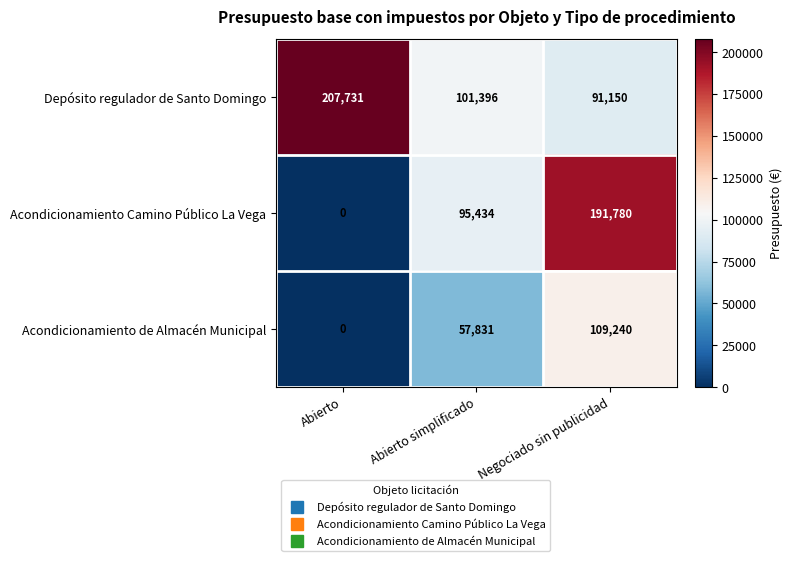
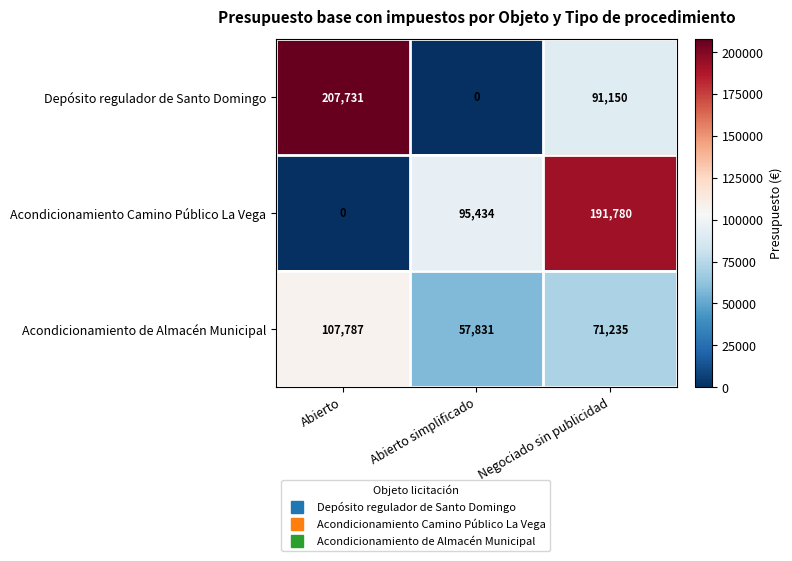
  {
    "Depósito regulador de Santo Domingo": {
      "Abierto": "207,731",
-     "Abierto simplificado": "101,396",
+     "Abierto simplificado": "0",
      "Negociado sin publicidad": "91,150"
    },
    "Acondicionamiento Camino Público La Vega": {
      "Abierto": "0",
      "Abierto simplificado": "95,434",
      "Negociado sin publicidad": "191,780"
    },
    "Acondicionamiento de Almacén Municipal": {
-     "Abierto": "0",
+     "Abierto": "107,787",
      "Abierto simplificado": "57,831",
-     "Negociado sin publicidad": "109,240"
+     "Negociado sin publicidad": "71,235"
    }
  }
